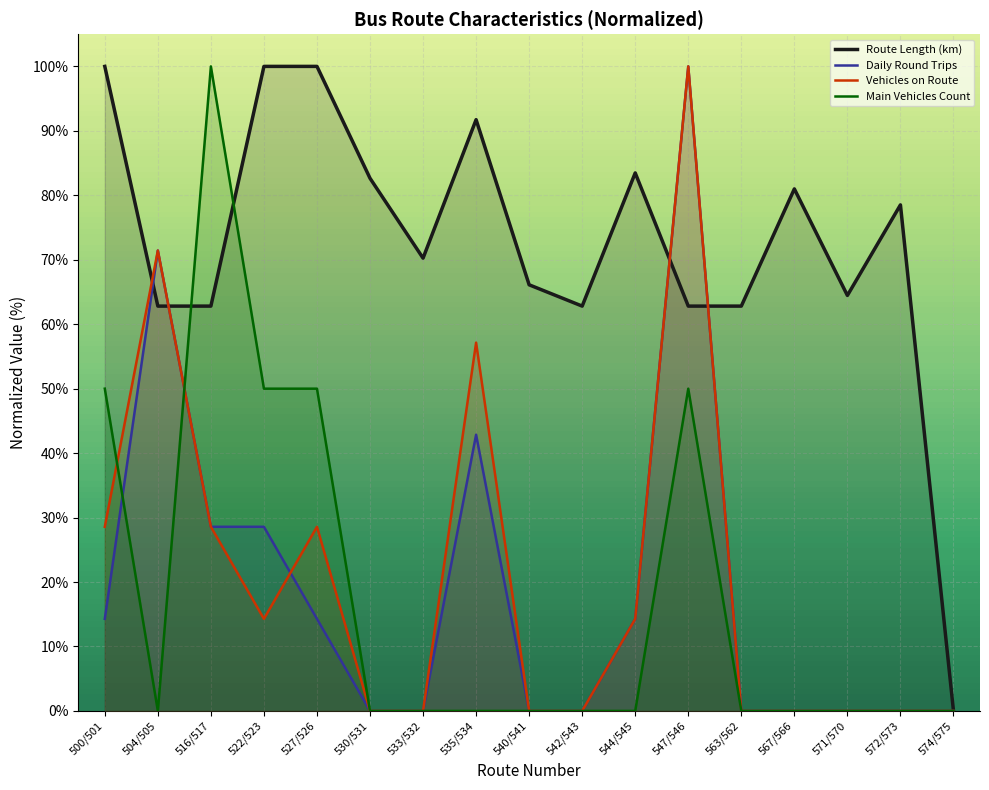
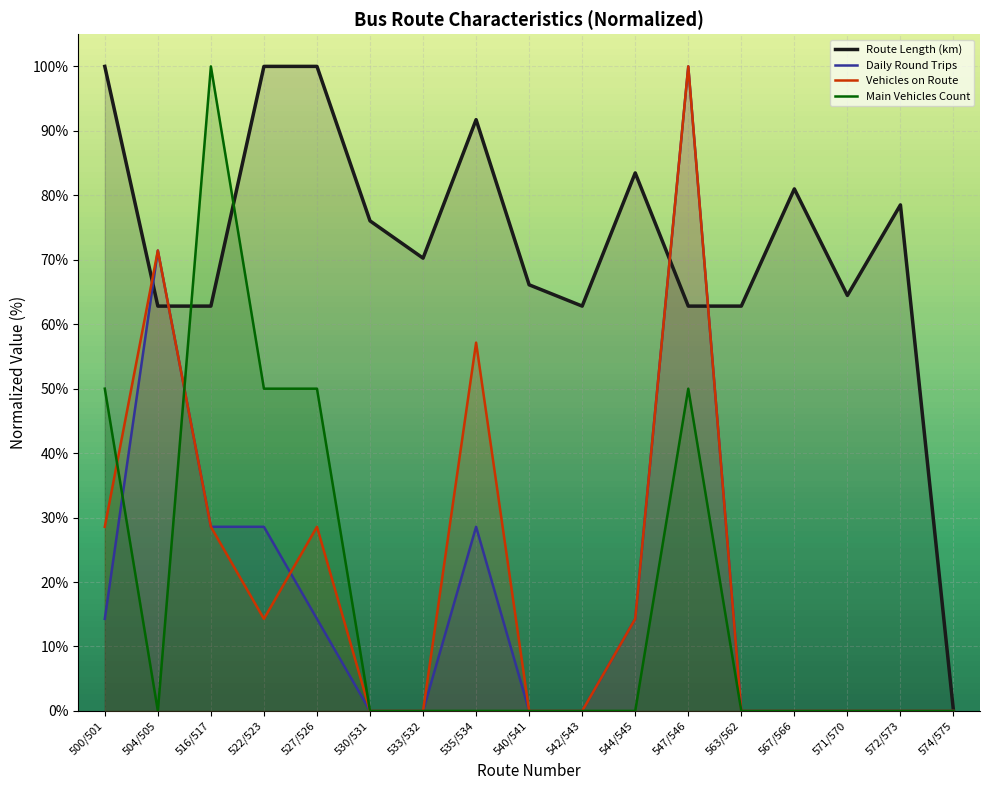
  {
    "Route Length (km)": {
      "500/501": "100%",
      "504/505": "63%",
      "516/517": "63%",
      "522/523": "100%",
      "527/526": "100%",
-     "530/531": "83%",
+     "530/531": "76%",
      "533/532": "70%",
      "535/534": "92%",
      "540/541": "66%",
      "542/543": "63%",
      "544/545": "83%",
      "547/546": "63%",
      "563/562": "63%",
      "567/566": "81%",
      "571/570": "64%",
      "572/573": "79%"
    },
    "Daily Round Trips": {
      "500/501": "14%",
      "522/523": "29%",
      "527/526": "14%",
-     "535/534": "43%"
+     "535/534": "29%"
    },
    "Vehicles on Route": {
      "500/501": "29%",
      "522/523": "14%",
      "527/526": "29%",
      "535/534": "57%"
    },
    "Main Vehicles Count": {
      "500/501": "50%",
      "504/505": "0%",
      "516/517": "100%",
      "522/523": "50%",
      "527/526": "50%",
      "535/534": "0%",
      "544/545": "0%",
      "547/546": "50%"
    }
  }
